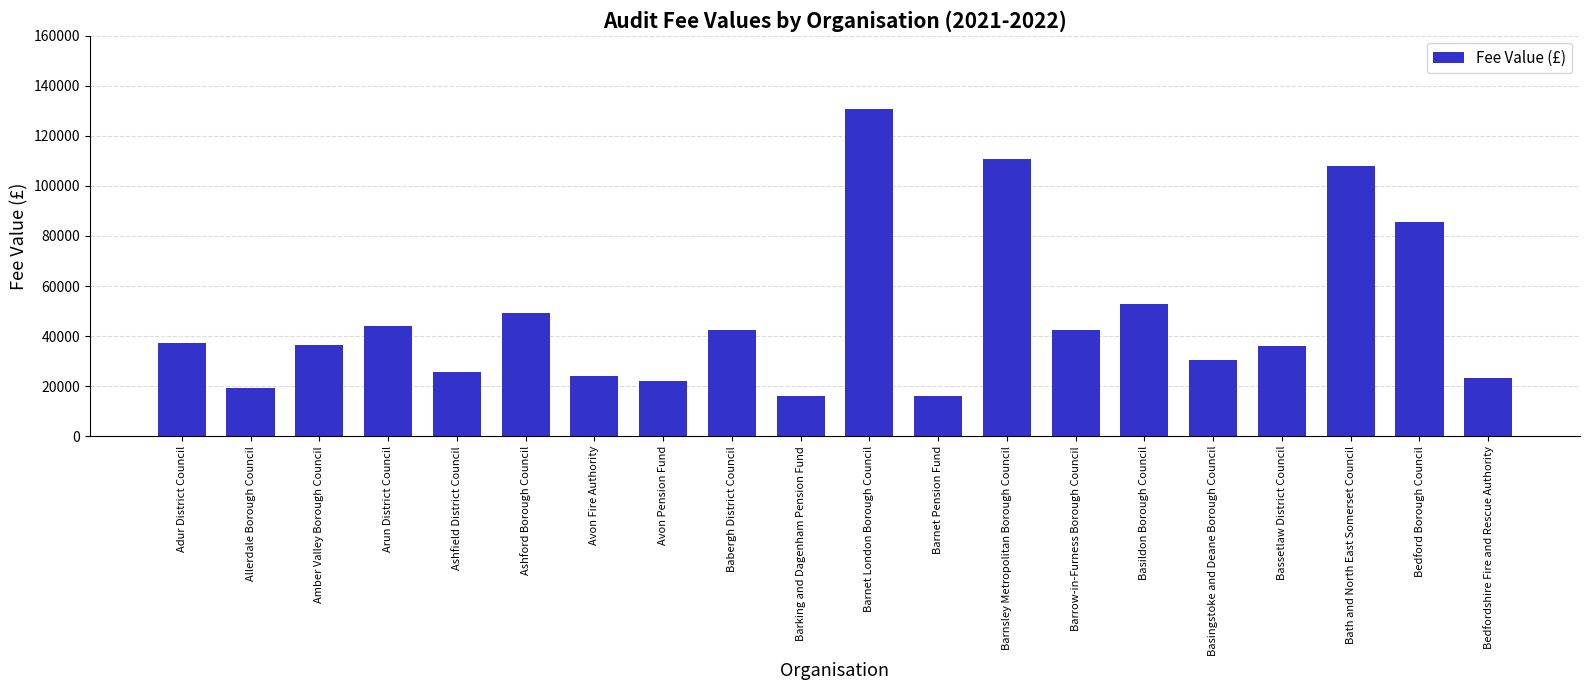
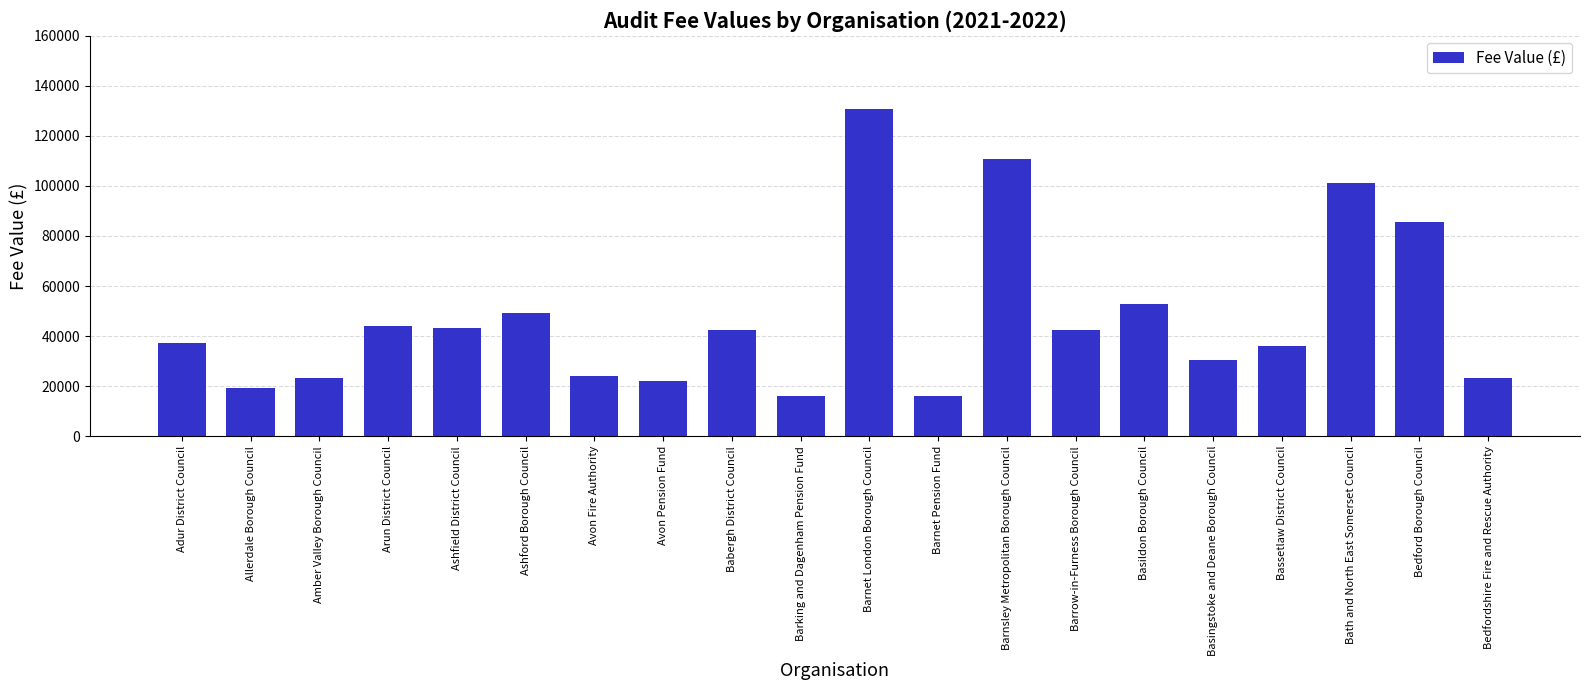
  {
    "Adur District Council": 37000,
    "Allerdale Borough Council": 19000,
-   "Amber Valley Borough Council": 37000,
+   "Amber Valley Borough Council": 23000,
    "Arun District Council": 44000,
-   "Ashfield District Council": 26000,
+   "Ashfield District Council": 43000,
    "Ashford Borough Council": 49000,
    "Avon Fire Authority": 24000,
    "Avon Pension Fund": 22000,
    "Babergh District Council": 43000,
    "Barking and Dagenham Pension Fund": 16000,
    "Barnet London Borough Council": 131000,
    "Barnet Pension Fund": 16000,
    "Barnsley Metropolitan Borough Council": 111000,
    "Barrow-in-Furness Borough Council": 42000,
    "Basildon Borough Council": 53000,
    "Basingstoke and Deane Borough Council": 31000,
    "Bassetlaw District Council": 36000,
-   "Bath and North East Somerset Council": 108000,
+   "Bath and North East Somerset Council": 101000,
    "Bedford Borough Council": 86000,
    "Bedfordshire Fire and Rescue Authority": 23000
  }
